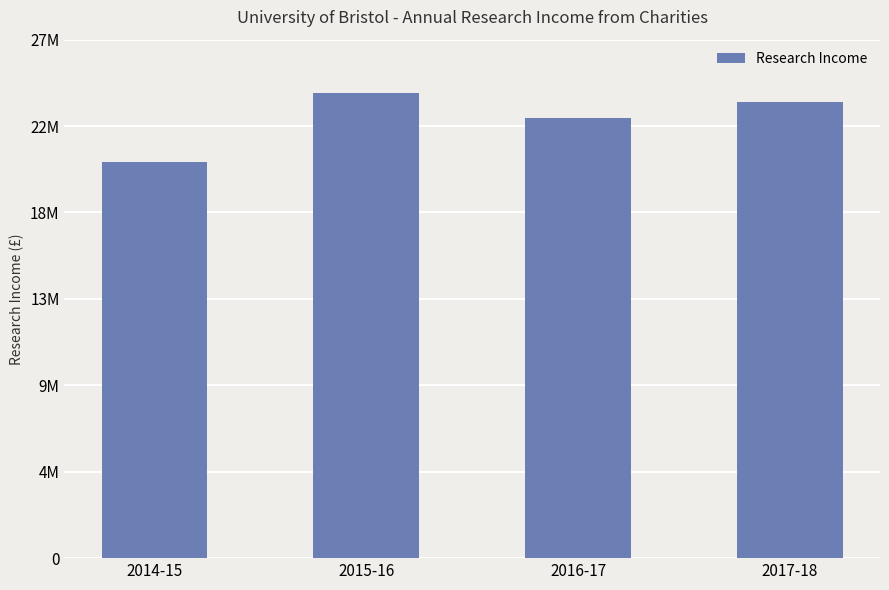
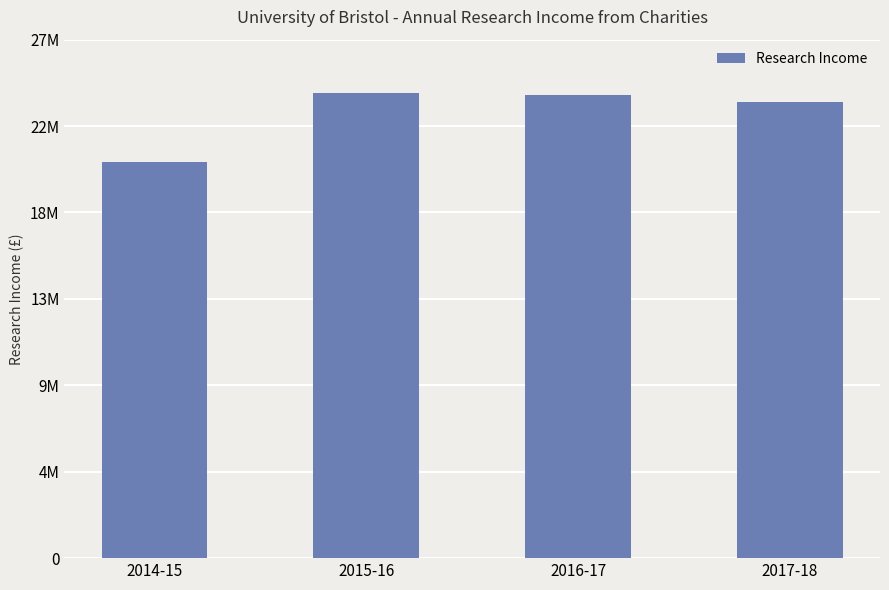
  {
    "2014-15": 20700000,
    "2015-16": 24200000,
-   "2016-17": 22900000,
+   "2016-17": 24100000,
    "2017-18": 23700000
  }
